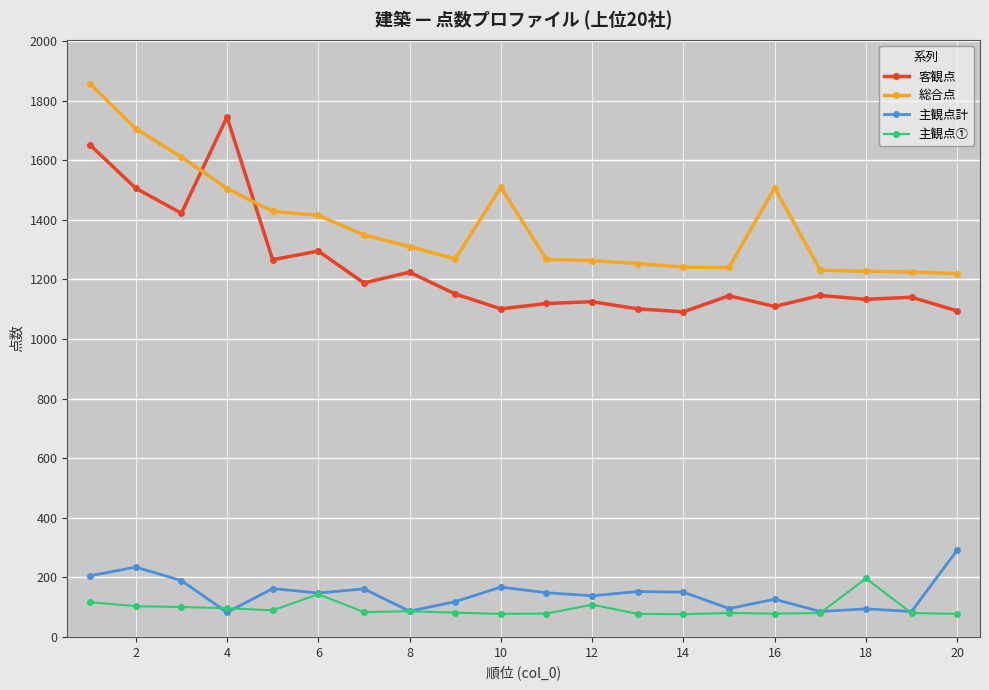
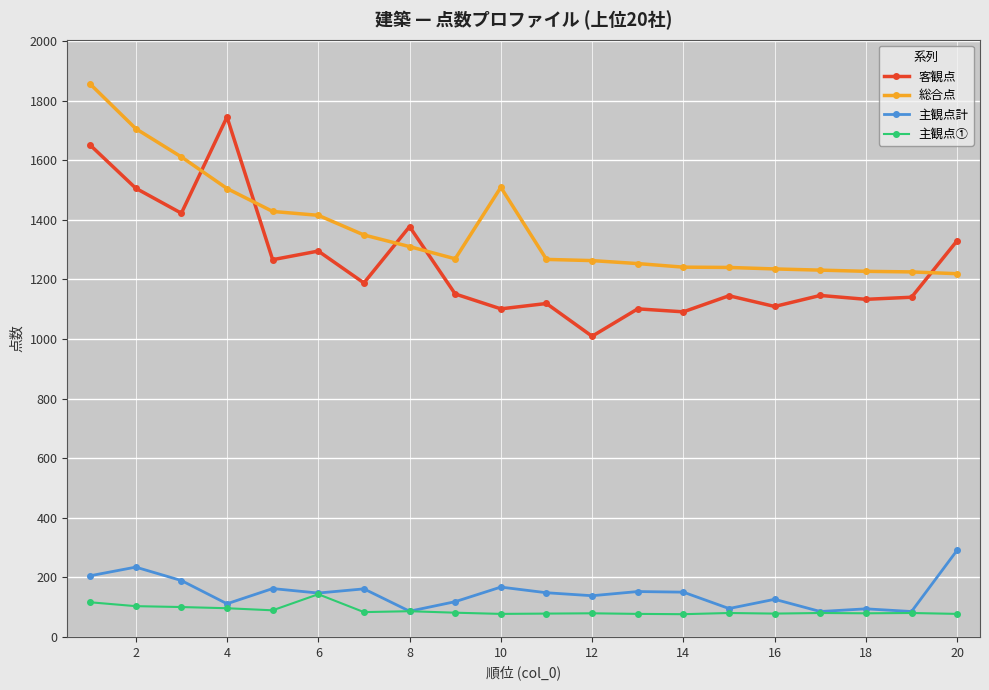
  {
    "客観点": {
      "2": 1510,
      "4": 1750,
      "6": 1300,
-     "8": 1220,
+     "8": 1380,
      "10": 1100,
-     "12": 1130,
+     "12": 1010,
      "14": 1090,
      "16": 1110,
      "18": 1130,
-     "20": 1090
+     "20": 1330
    },
    "総合点": {
      "2": 1710,
      "4": 1510,
      "6": 1420,
      "8": 1310,
      "10": 1510,
      "12": 1260,
      "14": 1240,
-     "16": 1510,
+     "16": 1240,
      "18": 1230,
      "20": 1220
    },
    "主観点計": {
      "2": 230,
-     "4": 80,
+     "4": 110,
      "10": 170,
      "12": 140,
      "14": 150,
      "16": 130,
      "18": 90,
      "20": 290
    },
    "主観点①": {
      "2": 100,
      "4": 100,
      "10": 80,
-     "12": 110,
+     "12": 80,
      "14": 80,
      "16": 80,
-     "18": 200,
+     "18": 80,
      "20": 80
    }
  }
